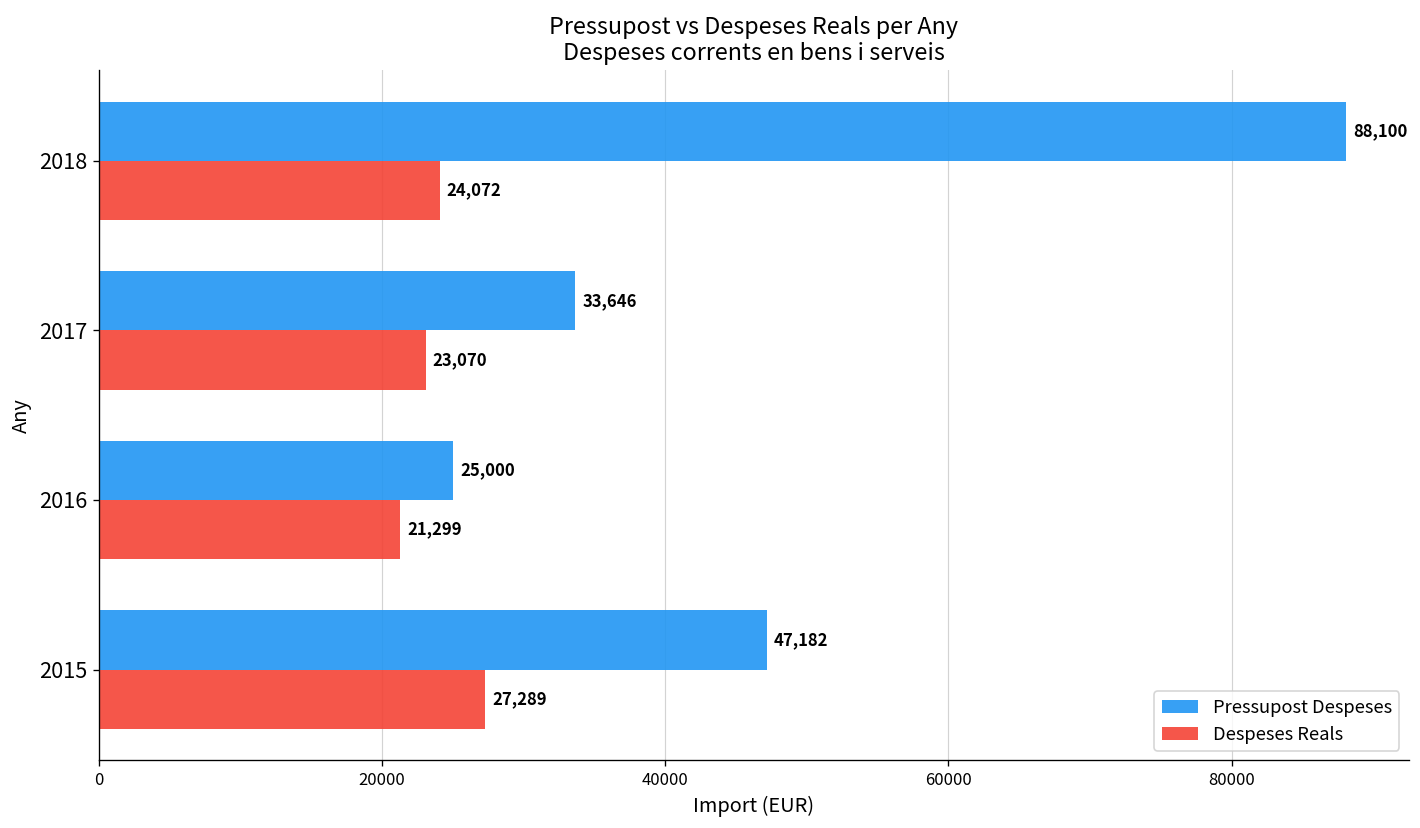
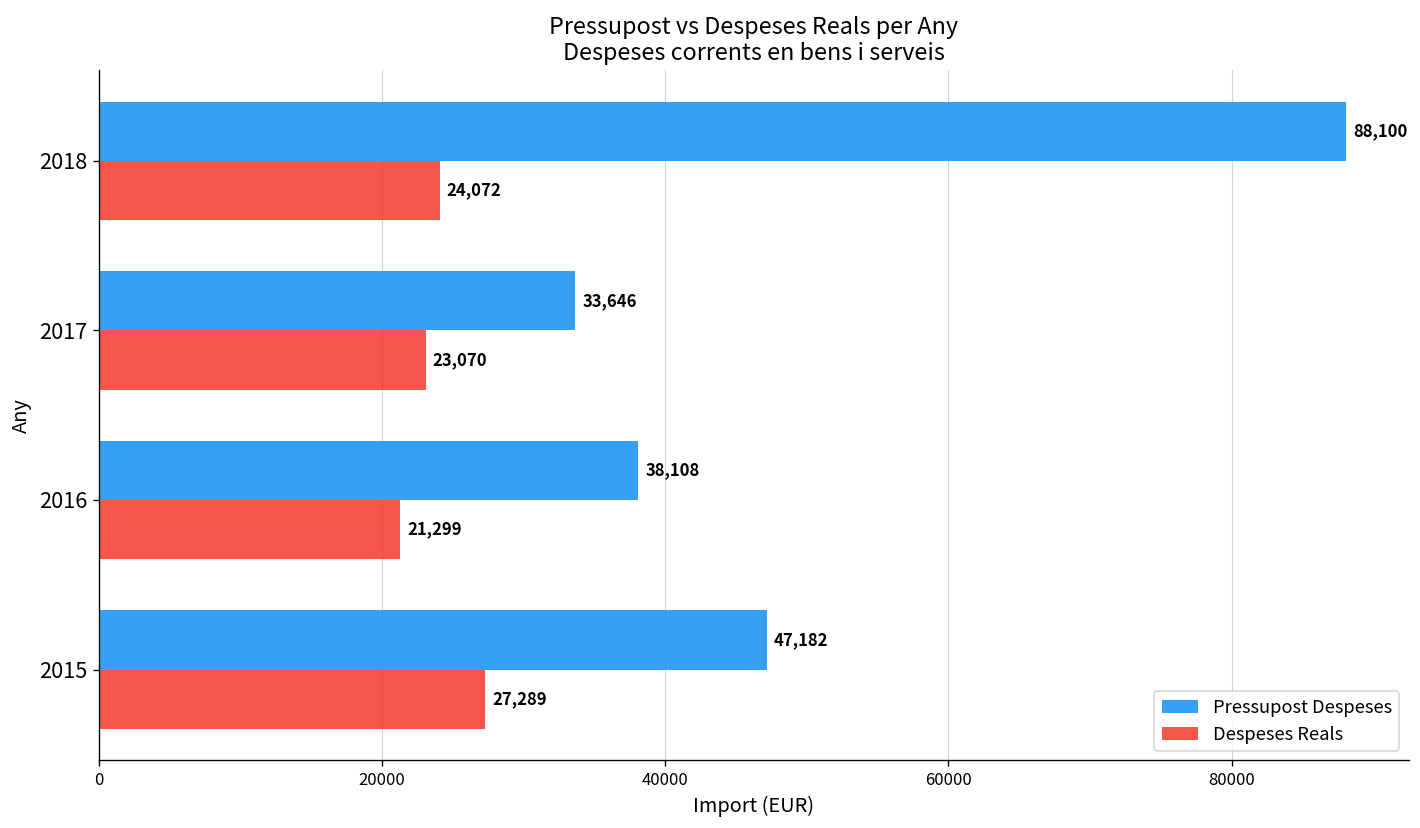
  {
    "Pressupost Despeses": {
      "2018": "88,100",
      "2017": "33,646",
-     "2016": "25,000",
+     "2016": "38,108",
      "2015": "47,182"
    },
    "Despeses Reals": {
      "2018": "24,072",
      "2016": "21,299"
    }
  }
